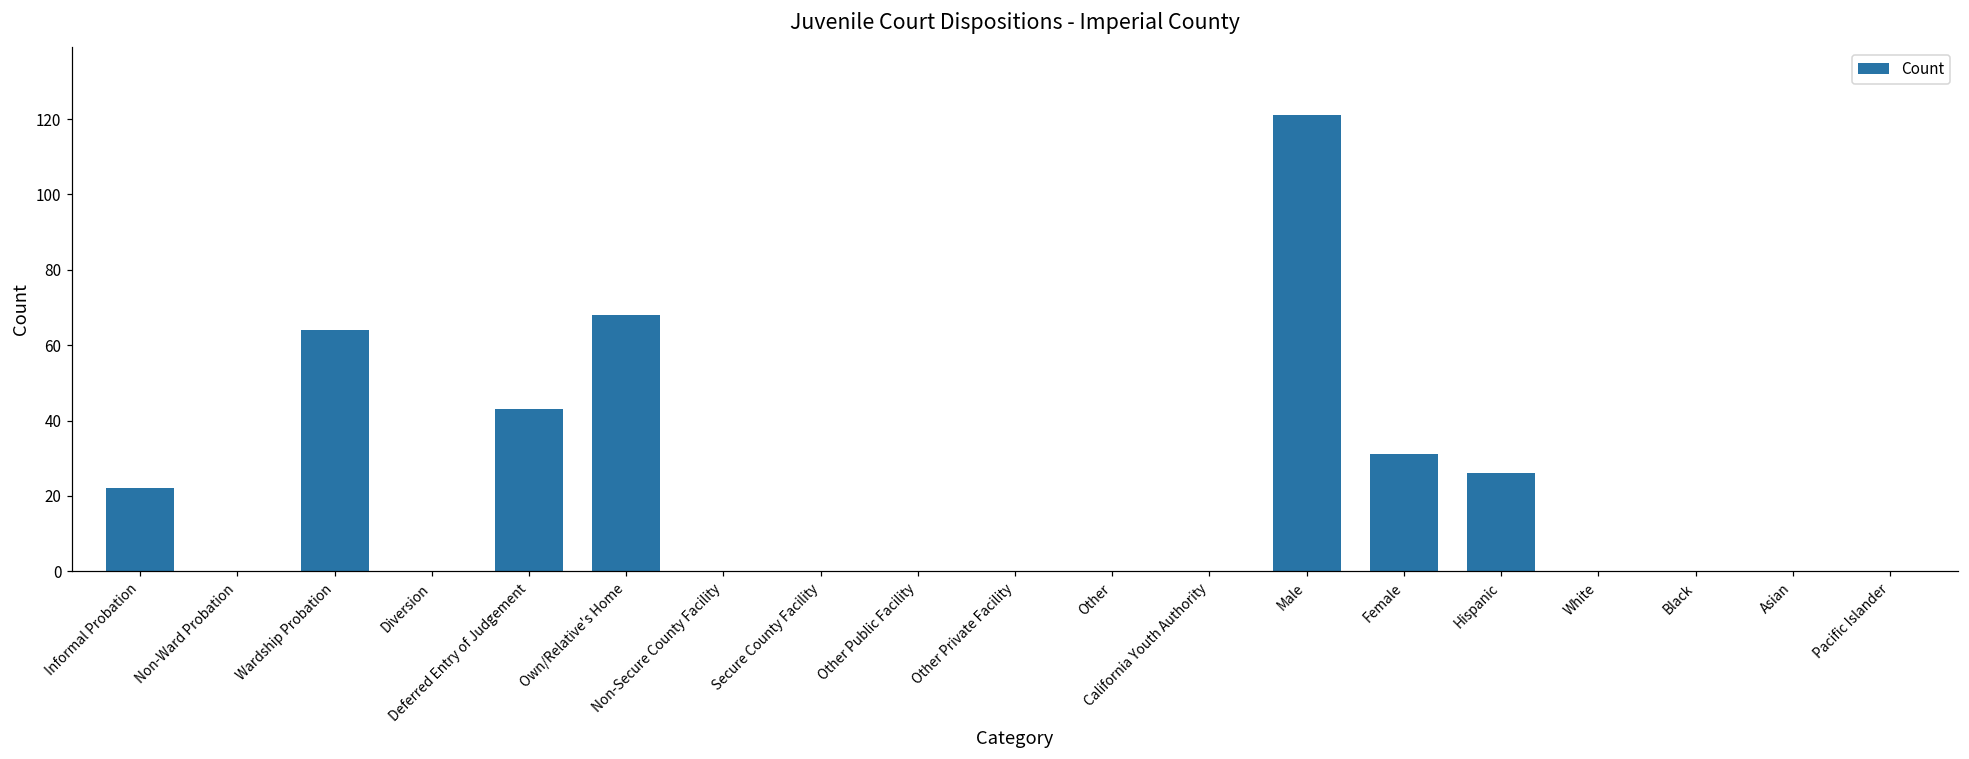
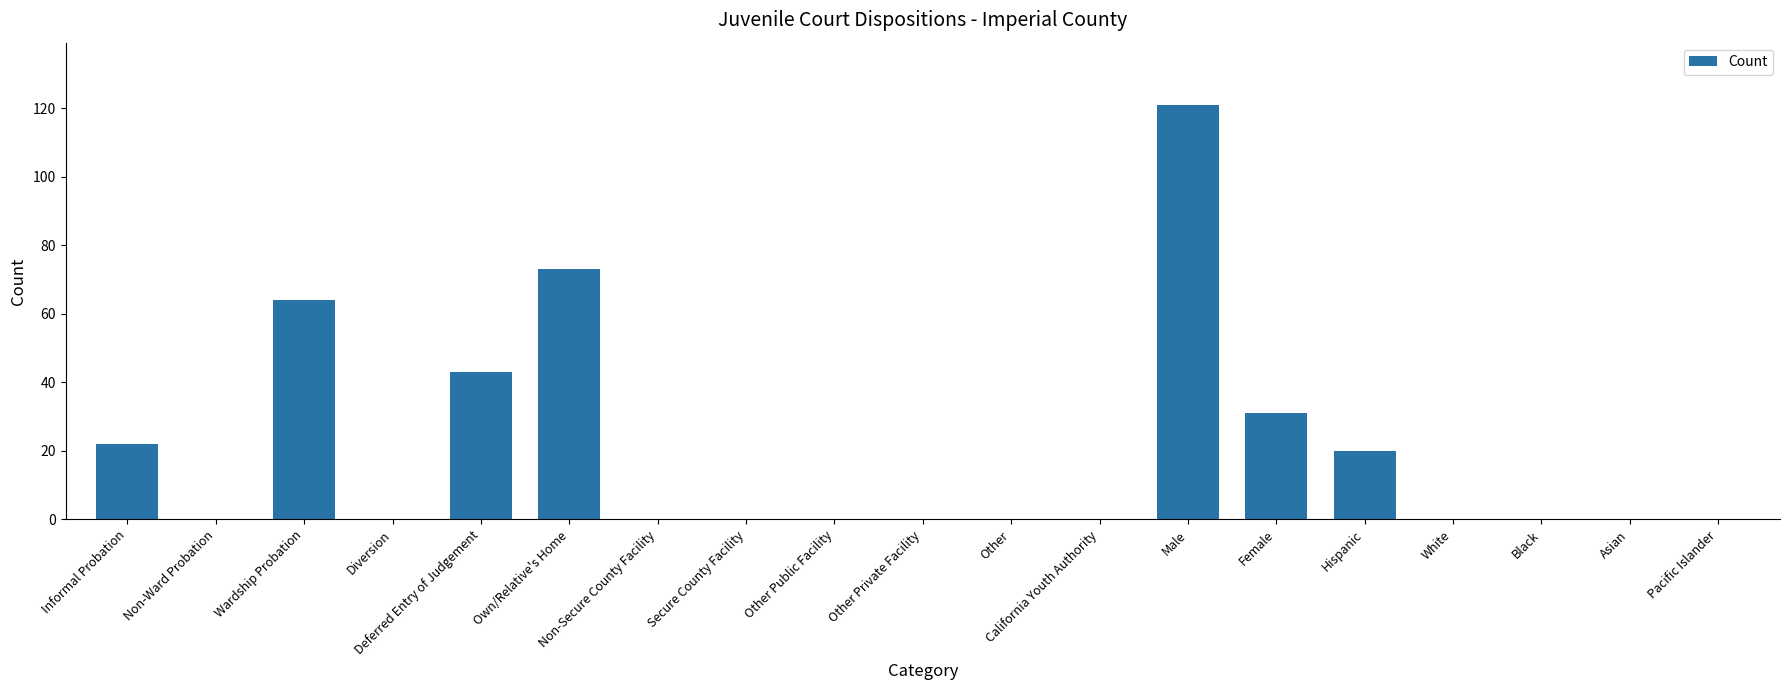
  {
    "Informal Probation": 22,
    "Non-Ward Probation": 0,
    "Wardship Probation": 64,
    "Diversion": 0,
    "Deferred Entry of Judgement": 43,
-   "Own/Relative's Home": 68,
+   "Own/Relative's Home": 73,
    "Non-Secure County Facility": 0,
    "Secure County Facility": 0,
    "Other Public Facility": 0,
    "Other Private Facility": 0,
    "Other": 0,
    "California Youth Authority": 0,
    "Male": 121,
    "Female": 31,
-   "Hispanic": 26,
+   "Hispanic": 20,
    "White": 0,
    "Black": 0,
    "Asian": 0,
    "Pacific Islander": 0
  }
